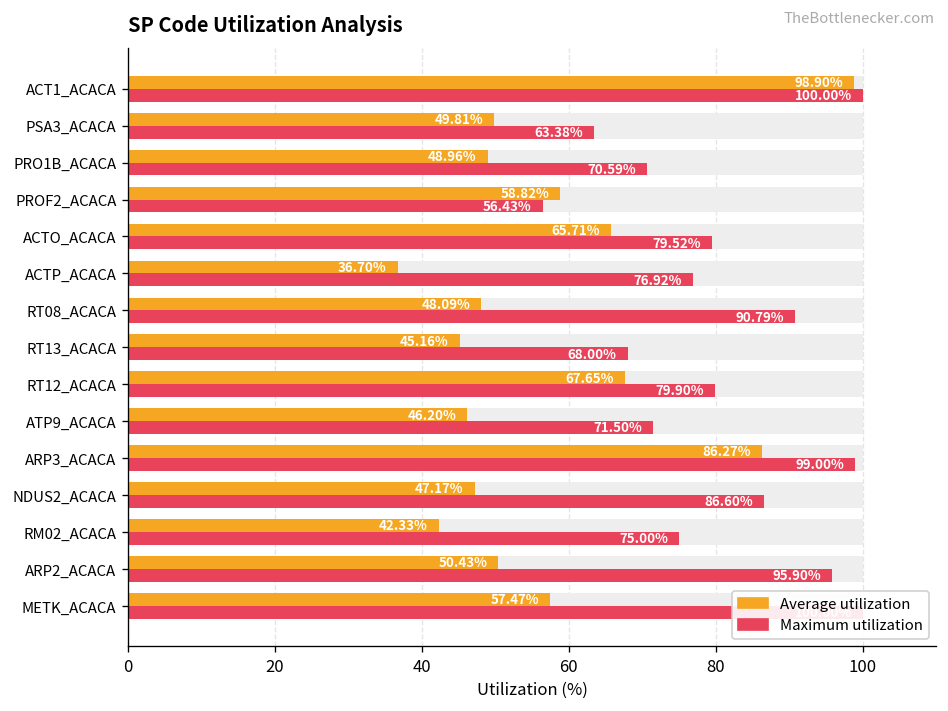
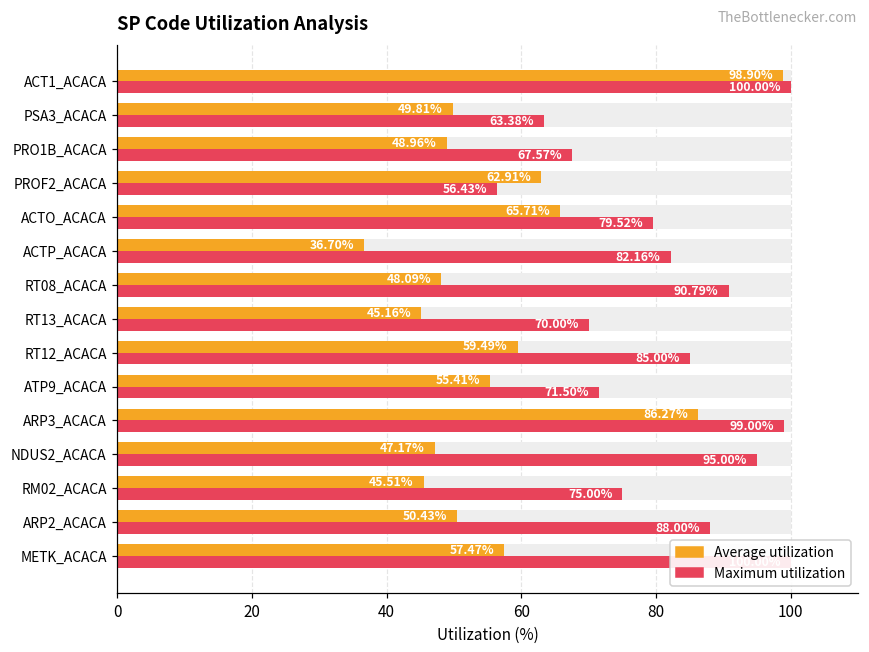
  {
    "Average utilization": {
-     "PROF2_ACACA": "58.82%",
-     "RT12_ACACA": "67.65%",
-     "ATP9_ACACA": "46.20%",
-     "RM02_ACACA": "42.33%"
+     "PROF2_ACACA": "62.91%",
+     "RT12_ACACA": "59.49%",
+     "ATP9_ACACA": "55.41%",
+     "RM02_ACACA": "45.51%"
    },
    "Maximum utilization": {
      "ACT1_ACACA": "100.00%",
-     "PRO1B_ACACA": "70.59%",
-     "ACTP_ACACA": "76.92%",
-     "RT13_ACACA": "68.00%",
-     "RT12_ACACA": "79.90%",
-     "NDUS2_ACACA": "86.60%",
-     "ARP2_ACACA": "95.90%"
+     "PRO1B_ACACA": "67.57%",
+     "ACTP_ACACA": "82.16%",
+     "RT13_ACACA": "70.00%",
+     "RT12_ACACA": "85.00%",
+     "NDUS2_ACACA": "95.00%",
+     "ARP2_ACACA": "88.00%"
    }
  }
